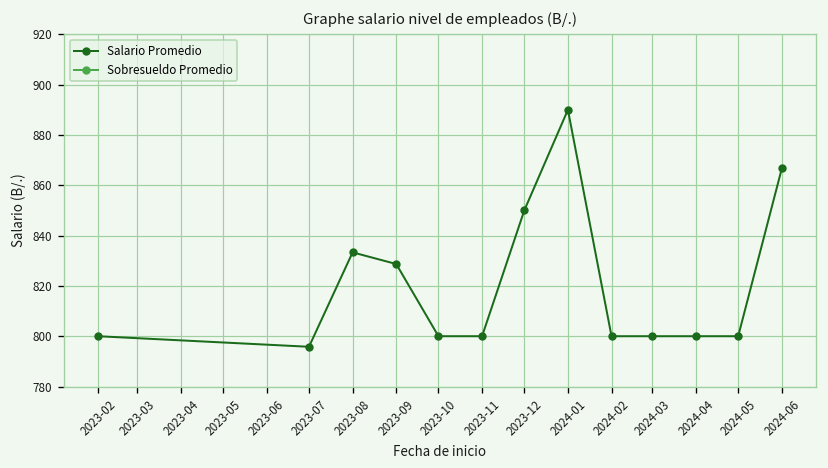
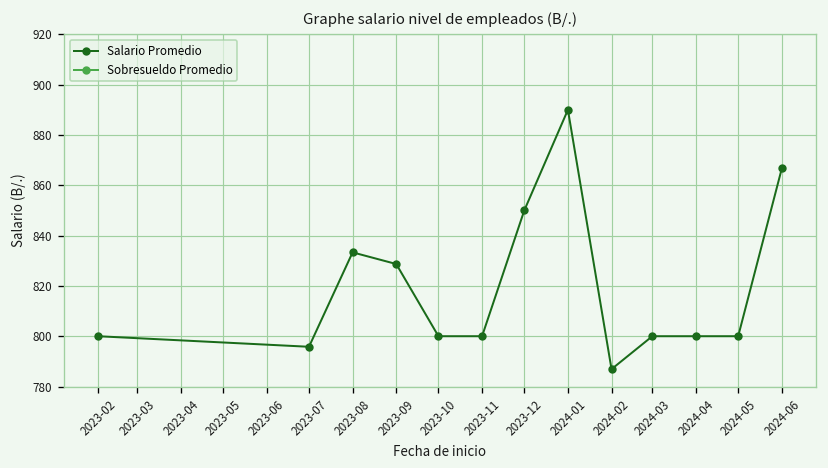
  {
    "Salario Promedio": {
      "2023-02": 800,
      "2023-07": 796,
      "2023-08": 833,
      "2023-09": 829,
      "2023-10": 800,
      "2023-11": 800,
      "2023-12": 850,
      "2024-01": 890,
-     "2024-02": 800,
+     "2024-02": 787,
      "2024-03": 800,
      "2024-04": 800,
      "2024-05": 800,
      "2024-06": 867
    }
  }
